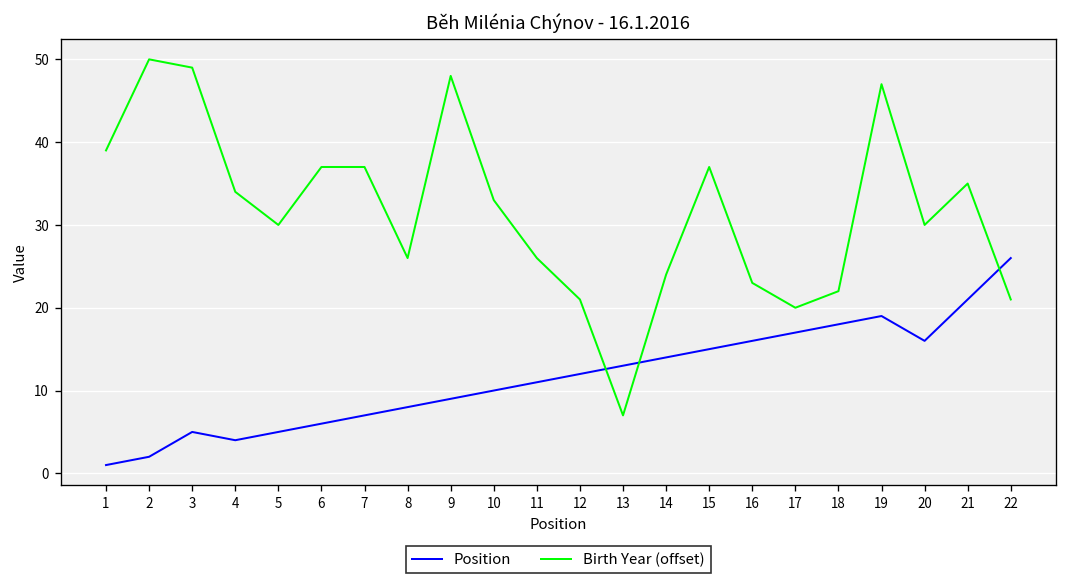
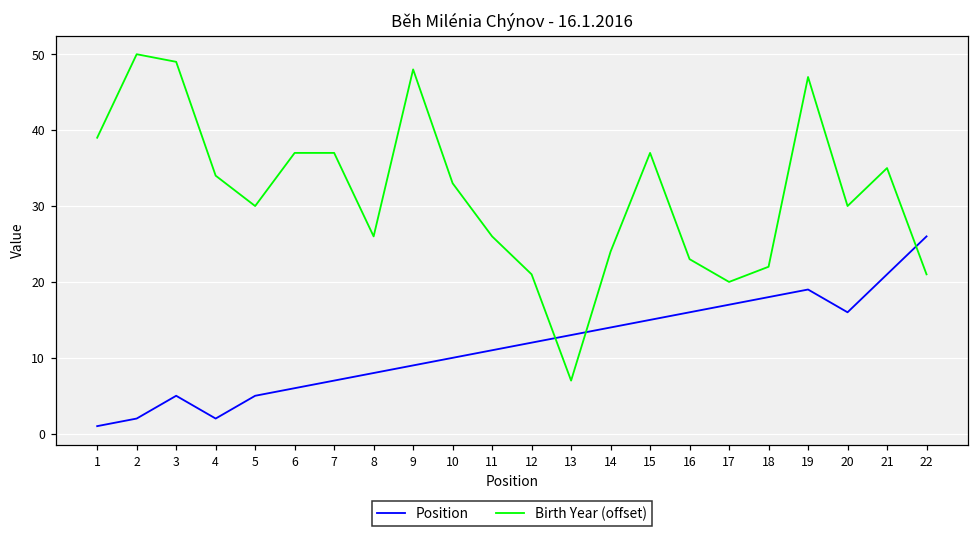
  {
    "Position": {
      "1": 1,
      "2": 2,
      "3": 5,
-     "4": 4,
+     "4": 2,
      "5": 5,
      "6": 6,
      "7": 7,
      "8": 8,
      "9": 9,
      "10": 10,
      "11": 11,
      "12": 12,
      "13": 13,
      "14": 14,
      "15": 15,
      "16": 16,
      "17": 17,
      "18": 18,
      "19": 19,
      "20": 16,
      "21": 21,
      "22": 26
    },
    "Birth Year (offset)": {
      "1": 39,
      "2": 50,
      "3": 49,
      "4": 34,
      "5": 30,
      "6": 37,
      "7": 37,
      "8": 26,
      "9": 48,
      "10": 33,
      "11": 26,
      "12": 21,
      "13": 7,
      "14": 24,
      "15": 37,
      "16": 23,
      "17": 20,
      "18": 22,
      "19": 47,
      "20": 30,
      "21": 35,
      "22": 21
    }
  }
